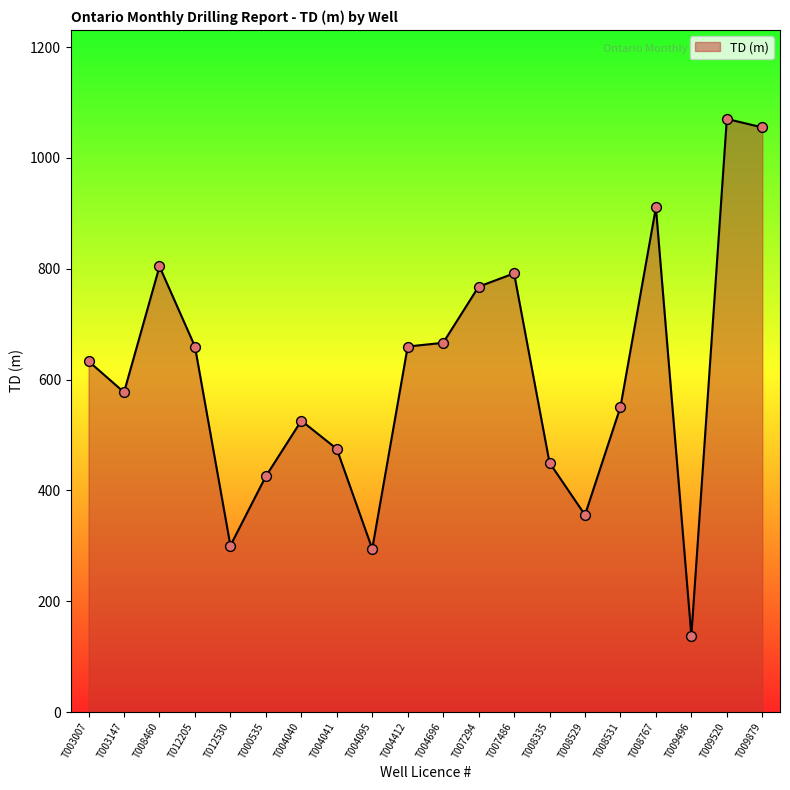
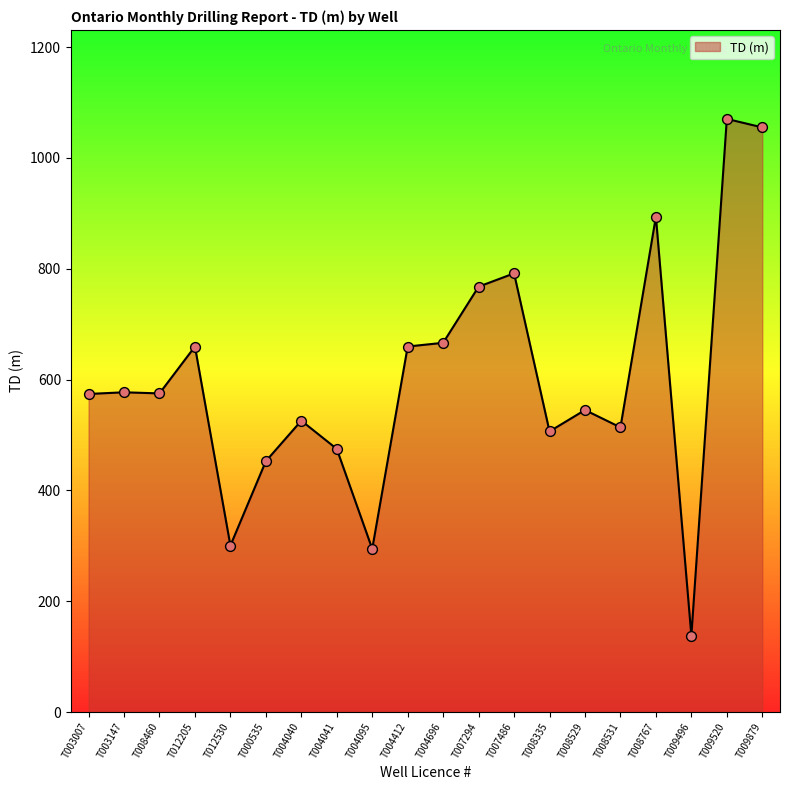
  {
-   "T003007": 630,
+   "T003007": 570,
    "T003147": 580,
-   "T008460": 800,
+   "T008460": 580,
    "T012205": 660,
    "T012530": 300,
-   "T000535": 430,
+   "T000535": 450,
    "T004040": 530,
    "T004041": 470,
    "T004095": 290,
    "T004412": 660,
    "T004696": 670,
    "T007294": 770,
    "T007486": 790,
-   "T008335": 450,
-   "T008529": 360,
-   "T008531": 550,
-   "T008767": 910,
+   "T008335": 510,
+   "T008529": 550,
+   "T008531": 510,
+   "T008767": 890,
    "T009496": 140,
    "T009520": 1070,
    "T009879": 1060
  }
